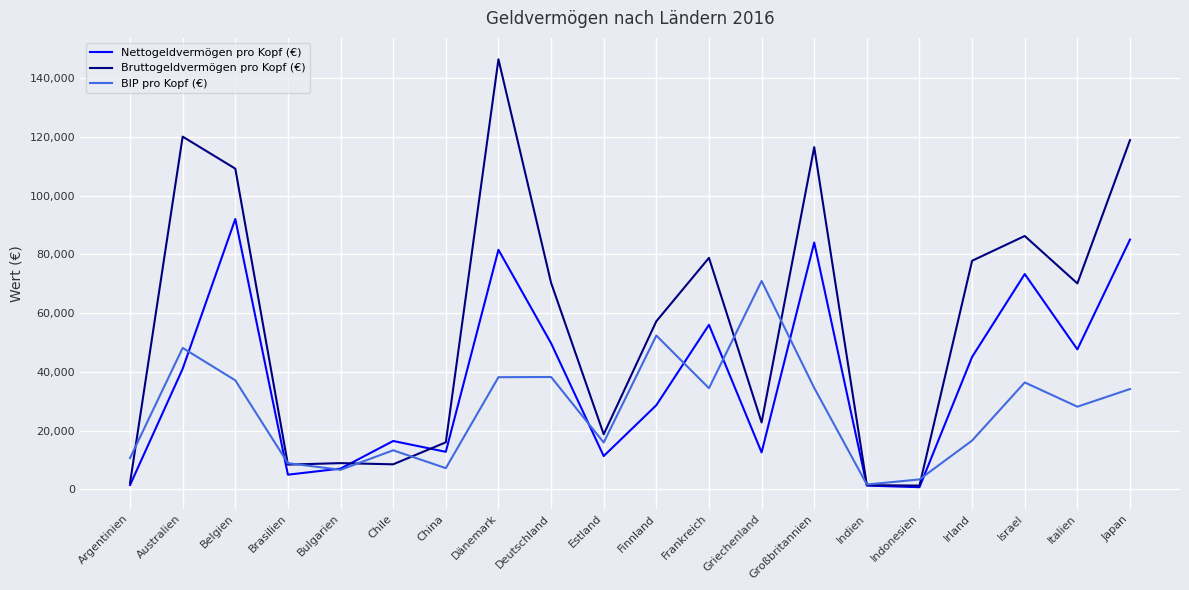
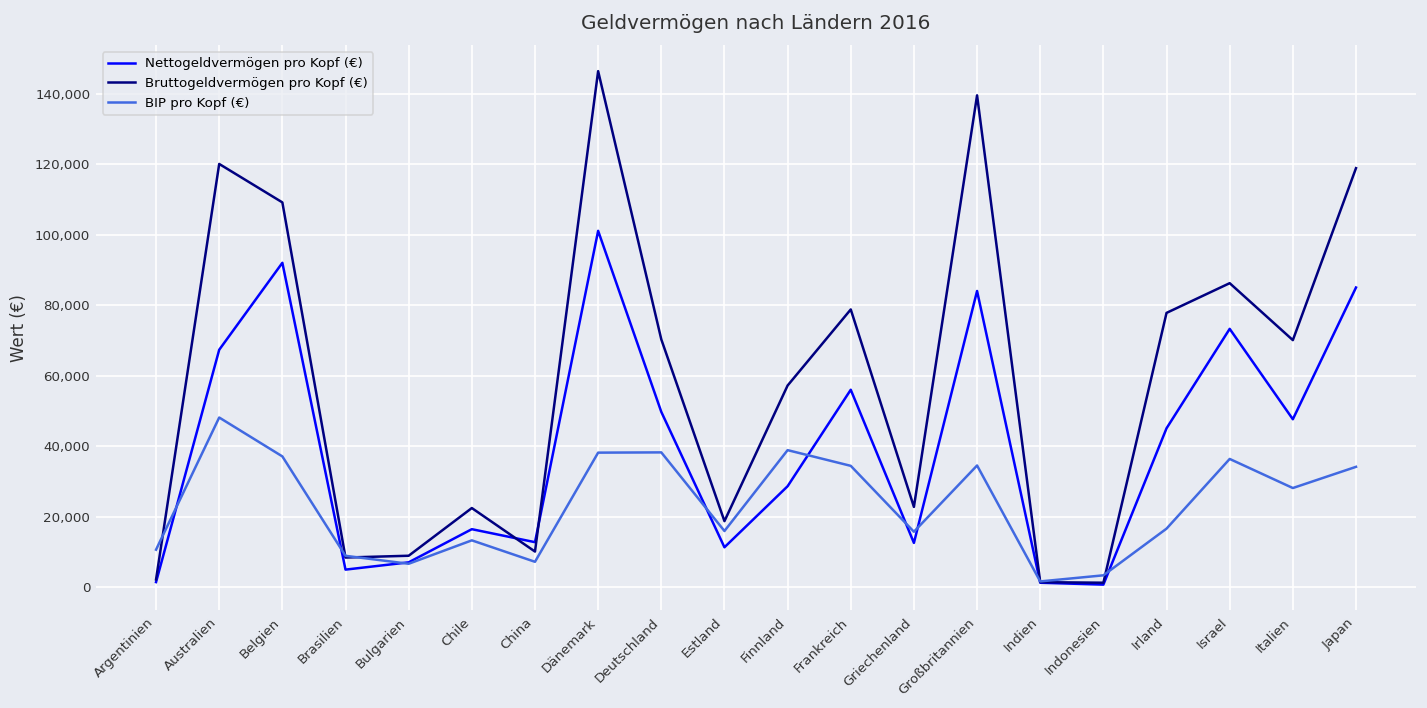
  {
    "Nettogeldvermögen pro Kopf (€)": {
-     "Australien": "41,000",
+     "Australien": "67,000",
      "Belgien": "92,000",
      "Brasilien": "5,000",
      "Chile": "16,000",
      "China": "13,000",
-     "Dänemark": "82,000",
+     "Dänemark": "101,000",
      "Deutschland": "50,000",
      "Estland": "11,000",
      "Finnland": "29,000",
      "Frankreich": "56,000",
      "Griechenland": "13,000",
      "Großbritannien": "84,000",
      "Irland": "45,000",
      "Israel": "73,000",
      "Italien": "48,000",
      "Japan": "85,000"
    },
    "Bruttogeldvermögen pro Kopf (€)": {
      "Australien": "120,000",
      "Belgien": "109,000",
      "Bulgarien": "9,000",
-     "Chile": "9,000",
-     "China": "16,000",
+     "Chile": "22,000",
+     "China": "10,000",
      "Dänemark": "146,000",
      "Deutschland": "70,000",
      "Estland": "19,000",
      "Finnland": "57,000",
      "Frankreich": "79,000",
      "Griechenland": "23,000",
-     "Großbritannien": "117,000",
+     "Großbritannien": "140,000",
      "Irland": "78,000",
      "Israel": "86,000",
      "Italien": "70,000",
      "Japan": "119,000"
    },
    "BIP pro Kopf (€)": {
      "Argentinien": "11,000",
      "Australien": "48,000",
      "Belgien": "37,000",
      "Chile": "13,000",
      "China": "7,000",
      "Dänemark": "38,000",
      "Deutschland": "38,000",
      "Estland": "16,000",
-     "Finnland": "52,000",
+     "Finnland": "39,000",
      "Frankreich": "34,000",
-     "Griechenland": "71,000",
+     "Griechenland": "16,000",
      "Großbritannien": "35,000",
      "Indonesien": "3,000",
      "Irland": "17,000",
      "Israel": "36,000",
      "Italien": "28,000",
      "Japan": "34,000"
    }
  }
